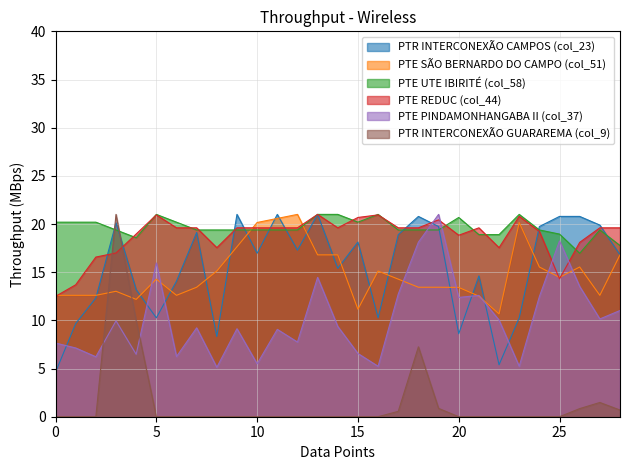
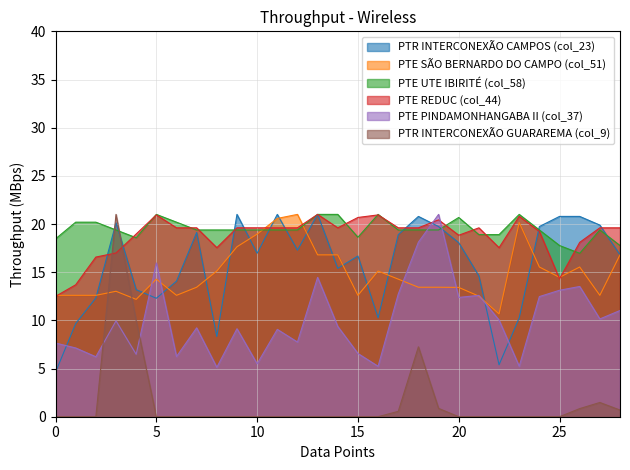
  {
    "PTR INTERCONEXÃO CAMPOS (col_23)": {
      "0": 5,
-     "5": 10,
+     "5": 12,
      "10": 17,
-     "15": 18,
-     "20": 9,
+     "15": 17,
+     "20": 18,
      "25": 21
    },
    "PTE SÃO BERNARDO DO CAMPO (col_51)": {
      "5": 14,
-     "10": 20,
-     "15": 11,
+     "10": 19,
+     "15": 13,
      "20": 13
    },
    "PTE UTE IBIRITÉ (col_58)": {
-     "0": 20,
-     "15": 20,
+     "0": 18,
+     "15": 19,
      "20": 21,
-     "25": 19
+     "25": 18
    },
    "PTE REDUC (col_44)": {
      "15": 21,
      "20": 19
    },
    "PTE PINDAMONHANGABA II (col_37)": {
      "0": 8,
      "5": 16,
      "10": 5,
      "15": 7,
      "20": 12,
-     "25": 18
+     "25": 13
    },
    "PTR INTERCONEXÃO GUARAREMA (col_9)": {
      "0": 0,
      "5": 0,
      "10": 0,
      "15": 0,
      "20": 0,
      "25": 0
    }
  }
